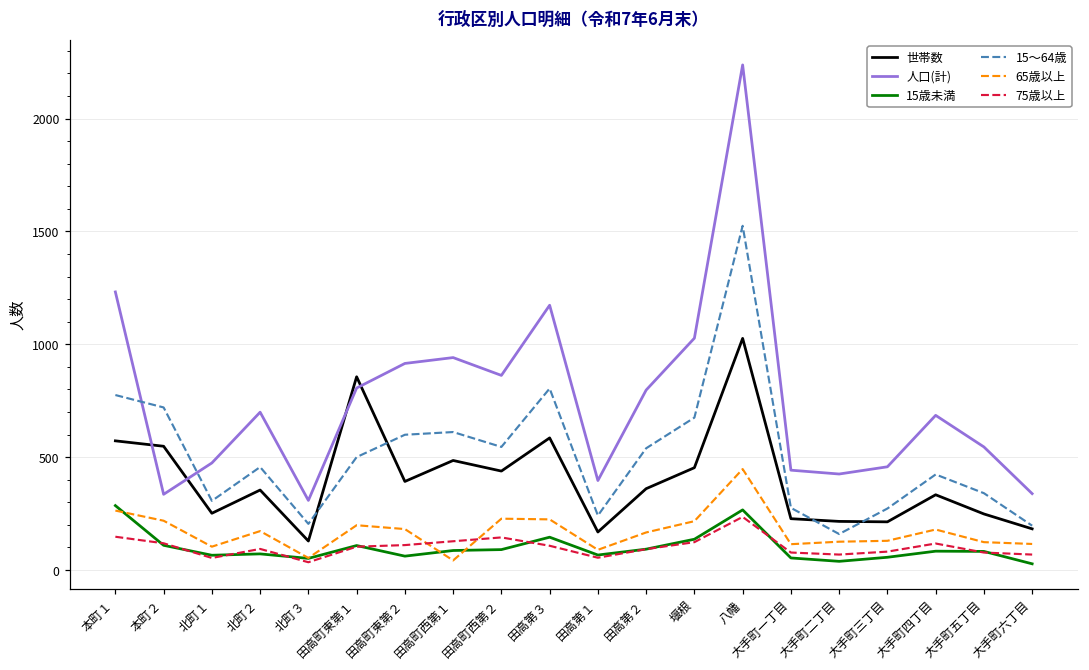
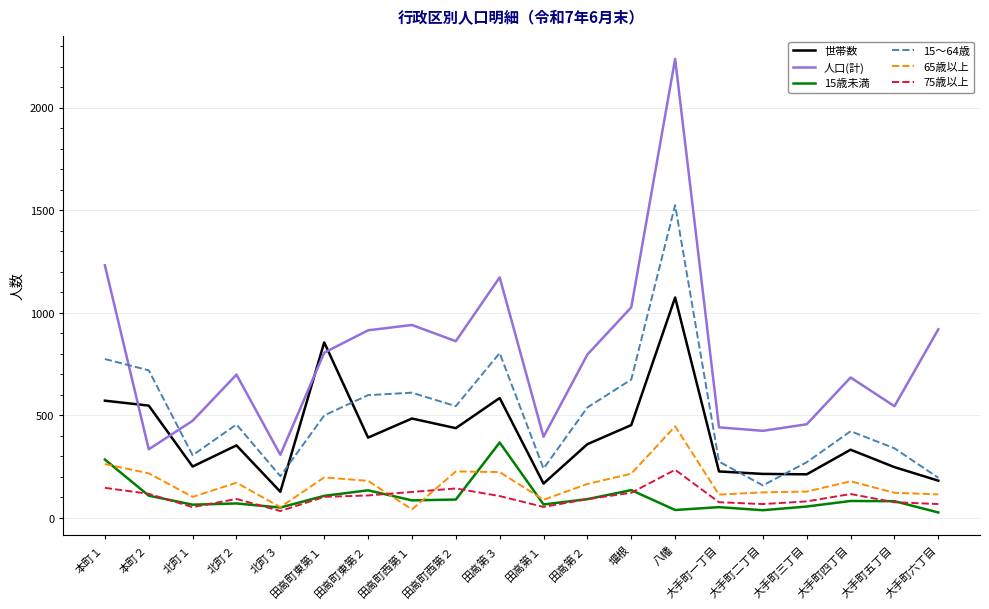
  {
    "世帯数": {
      "本町１": 570,
      "本町２": 550,
      "北町１": 250,
      "北町２": 350,
      "北町３": 130,
      "田高町東第１": 860,
      "田高町東第２": 390,
      "田高町西第１": 490,
      "田高町西第２": 440,
      "田高第３": 590,
      "田高第１": 170,
      "田高第２": 360,
      "堰根": 450,
-     "八幡": 1030,
+     "八幡": 1080,
      "大手町一丁目": 230,
      "大手町二丁目": 220,
      "大手町三丁目": 210,
      "大手町四丁目": 330,
      "大手町五丁目": 250,
      "大手町六丁目": 180
    },
    "人口(計)": {
      "本町１": 1230,
      "本町２": 340,
      "北町１": 470,
      "北町２": 700,
      "北町３": 310,
      "田高町東第１": 810,
      "田高町東第２": 920,
      "田高町西第１": 940,
      "田高町西第２": 860,
      "田高第３": 1170,
      "田高第１": 400,
      "田高第２": 800,
      "堰根": 1030,
      "八幡": 2240,
      "大手町一丁目": 440,
      "大手町二丁目": 430,
      "大手町三丁目": 460,
      "大手町四丁目": 690,
      "大手町五丁目": 550,
-     "大手町六丁目": 340
+     "大手町六丁目": 920
    },
    "15歳未満": {
      "本町１": 290,
      "北町２": 70,
-     "田高町東第２": 60,
+     "田高町東第２": 140,
      "田高町西第１": 90,
      "田高町西第２": 90,
-     "田高第３": 150,
+     "田高第３": 370,
      "堰根": 140,
-     "八幡": 270,
+     "八幡": 40,
      "大手町一丁目": 50,
      "大手町二丁目": 40,
      "大手町三丁目": 60,
      "大手町四丁目": 80,
      "大手町六丁目": 30
    },
    "15〜64歳": {
      "本町１": 780,
      "本町２": 720,
      "北町１": 310,
      "北町２": 460,
      "北町３": 200,
      "田高町東第１": 500,
      "田高町東第２": 600,
      "田高町西第１": 610,
      "田高町西第２": 550,
      "田高第３": 800,
      "田高第１": 240,
      "田高第２": 540,
      "堰根": 680,
      "八幡": 1530,
      "大手町一丁目": 280,
      "大手町二丁目": 160,
      "大手町三丁目": 270,
      "大手町四丁目": 420,
      "大手町五丁目": 340,
      "大手町六丁目": 200
    },
    "65歳以上": {
      "本町１": 260,
      "本町２": 220,
      "北町１": 100,
      "北町２": 170,
      "田高町東第１": 200,
      "田高町東第２": 180,
      "田高町西第１": 40,
      "田高町西第２": 230,
      "田高第３": 220,
      "田高第１": 90,
      "田高第２": 170,
      "堰根": 220,
      "八幡": 450,
      "大手町一丁目": 110,
      "大手町二丁目": 130,
      "大手町三丁目": 130,
      "大手町四丁目": 180,
      "大手町五丁目": 120,
      "大手町六丁目": 120
    },
    "75歳以上": {
      "本町１": 150,
      "北町２": 90,
      "北町３": 30,
      "田高町東第２": 110,
      "田高町西第１": 130,
      "田高町西第２": 140,
      "田高第３": 110,
      "堰根": 120,
      "八幡": 240,
      "大手町一丁目": 80,
      "大手町二丁目": 70,
      "大手町三丁目": 80,
      "大手町四丁目": 120,
      "大手町六丁目": 70
    }
  }
